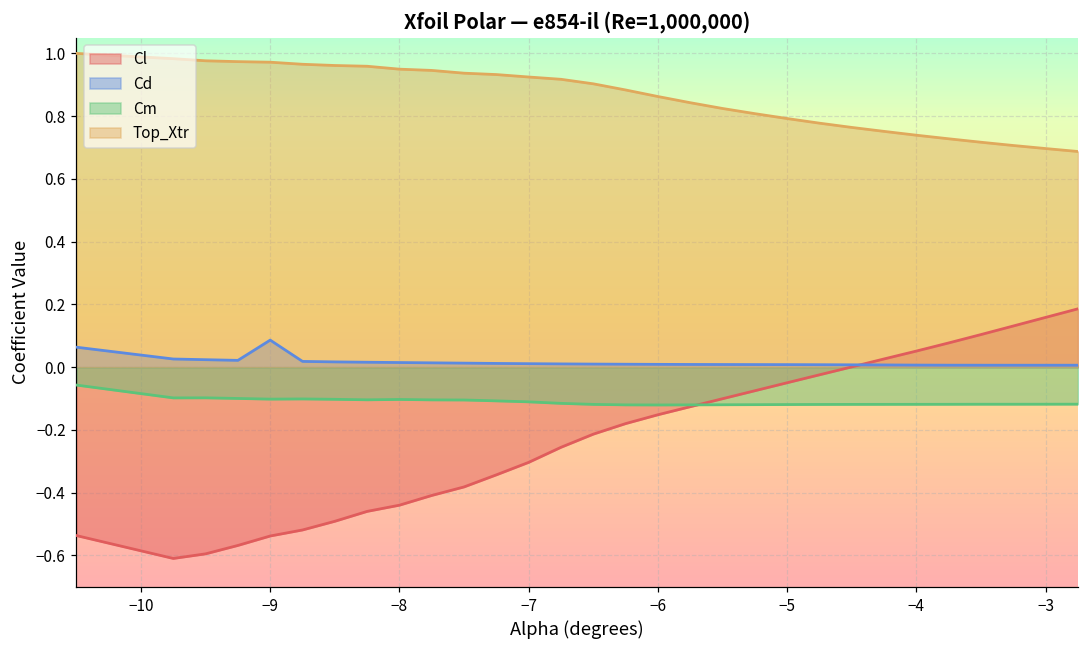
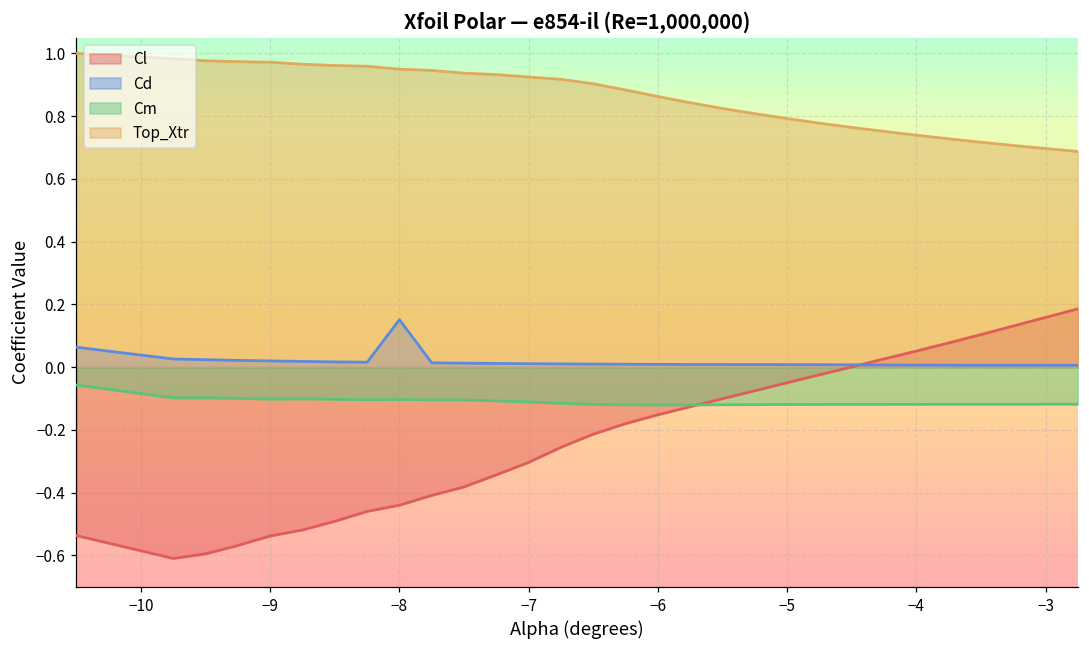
  {
    "Cd": {
-     "−9": 0.09,
-     "−8": 0.01,
+     "−9": 0.02,
+     "−8": 0.15,
      "−7": 0.01,
      "−6": 0.01
    }
  }
